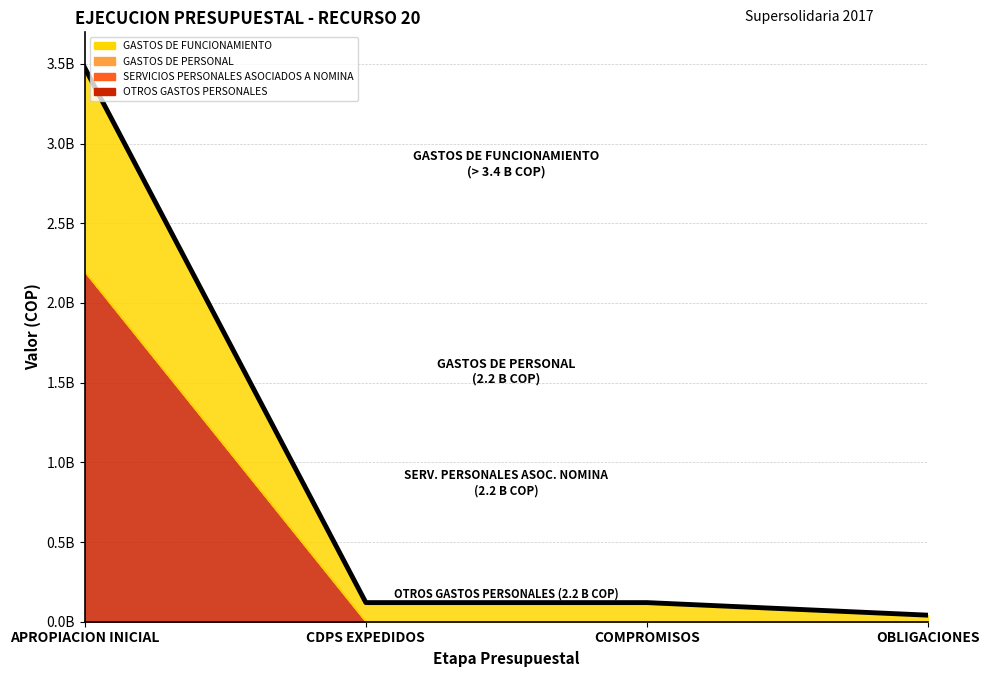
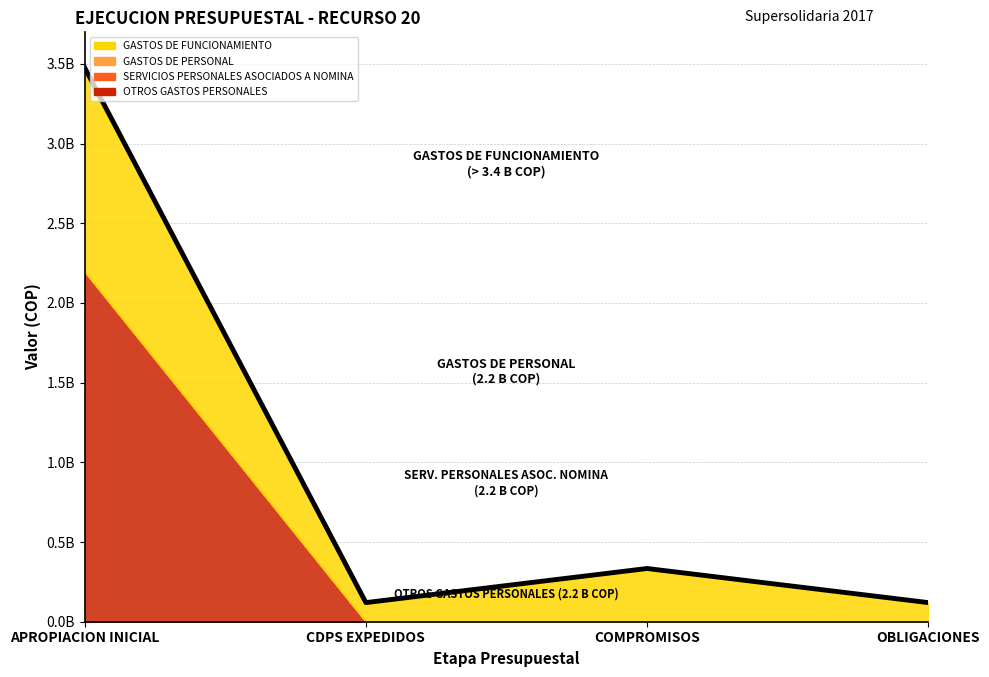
  {
    "GASTOS DE FUNCIONAMIENTO": {
      "APROPIACION INICIAL": 3480000000,
      "CDPS EXPEDIDOS": 120000000,
-     "COMPROMISOS": 120000000,
-     "OBLIGACIONES": 40000000
+     "COMPROMISOS": 330000000,
+     "OBLIGACIONES": 120000000
    },
    "GASTOS DE PERSONAL": {
      "APROPIACION INICIAL": 2200000000,
      "CDPS EXPEDIDOS": 0,
      "COMPROMISOS": 0,
      "OBLIGACIONES": 0
    }
  }
